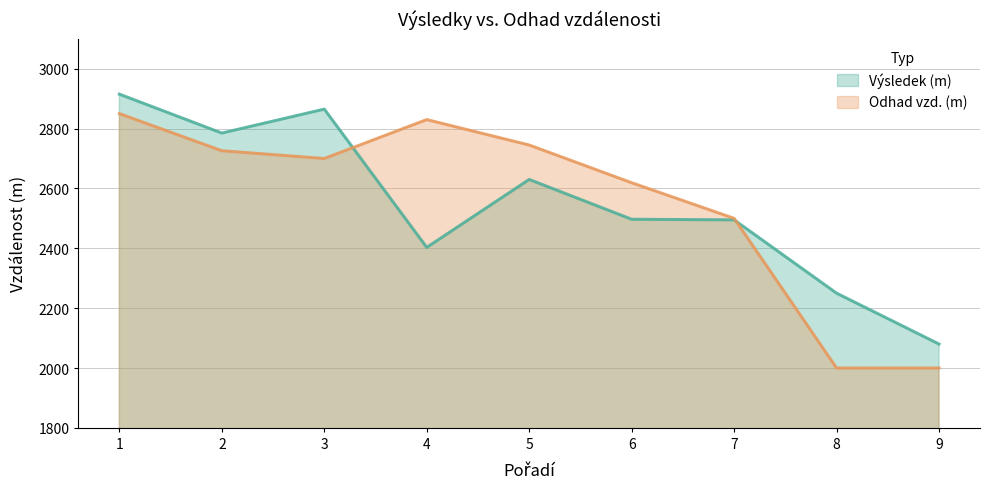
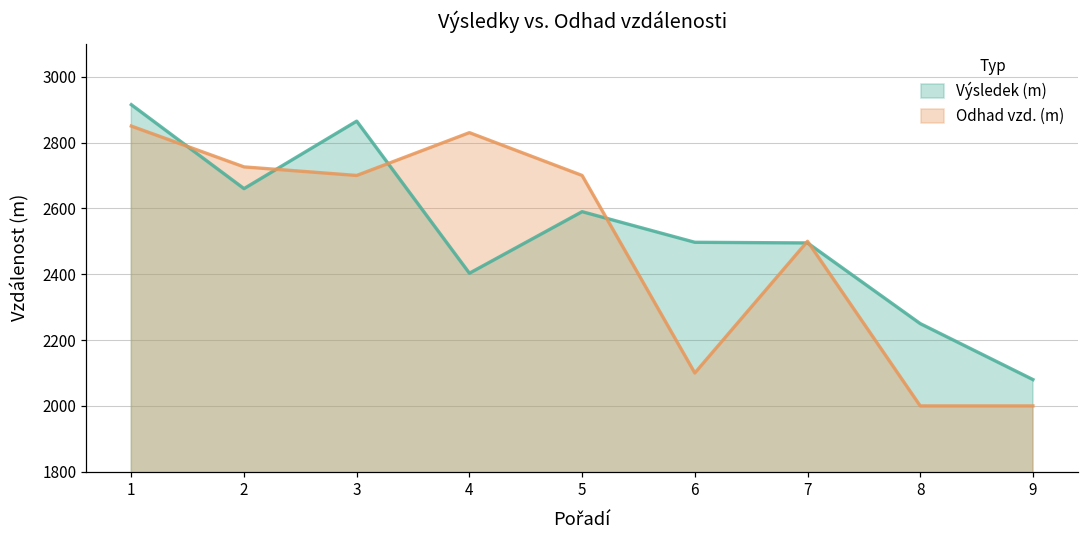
  {
    "Výsledek (m)": {
      "1": 2920,
-     "2": 2790,
+     "2": 2660,
      "3": 2870,
      "4": 2400,
-     "5": 2630,
+     "5": 2590,
      "6": 2500,
      "8": 2250,
      "9": 2080
    },
    "Odhad vzd. (m)": {
      "1": 2850,
      "2": 2730,
      "3": 2700,
      "4": 2830,
-     "5": 2750,
-     "6": 2620,
+     "5": 2700,
+     "6": 2100,
      "8": 2000,
      "9": 2000
    }
  }
